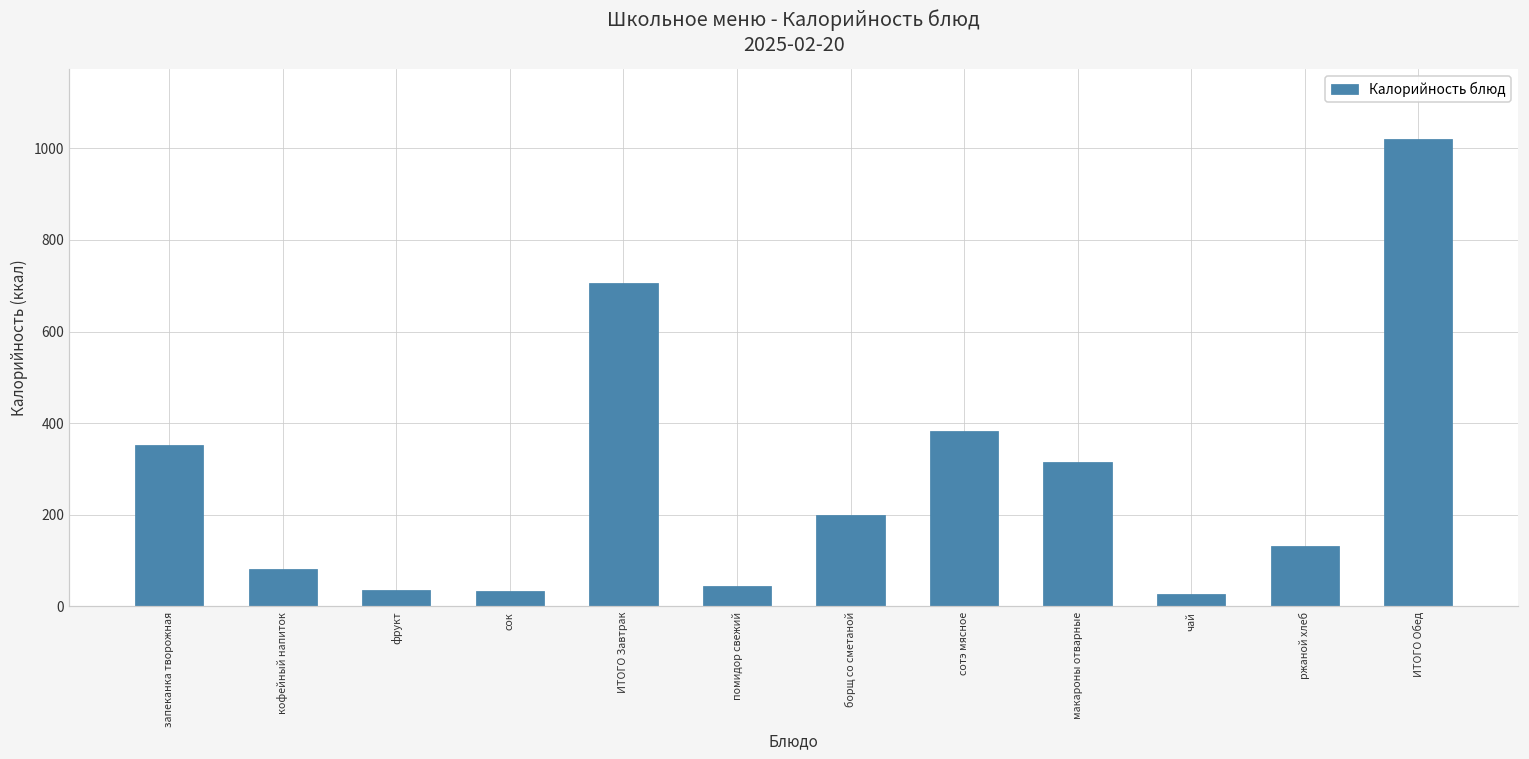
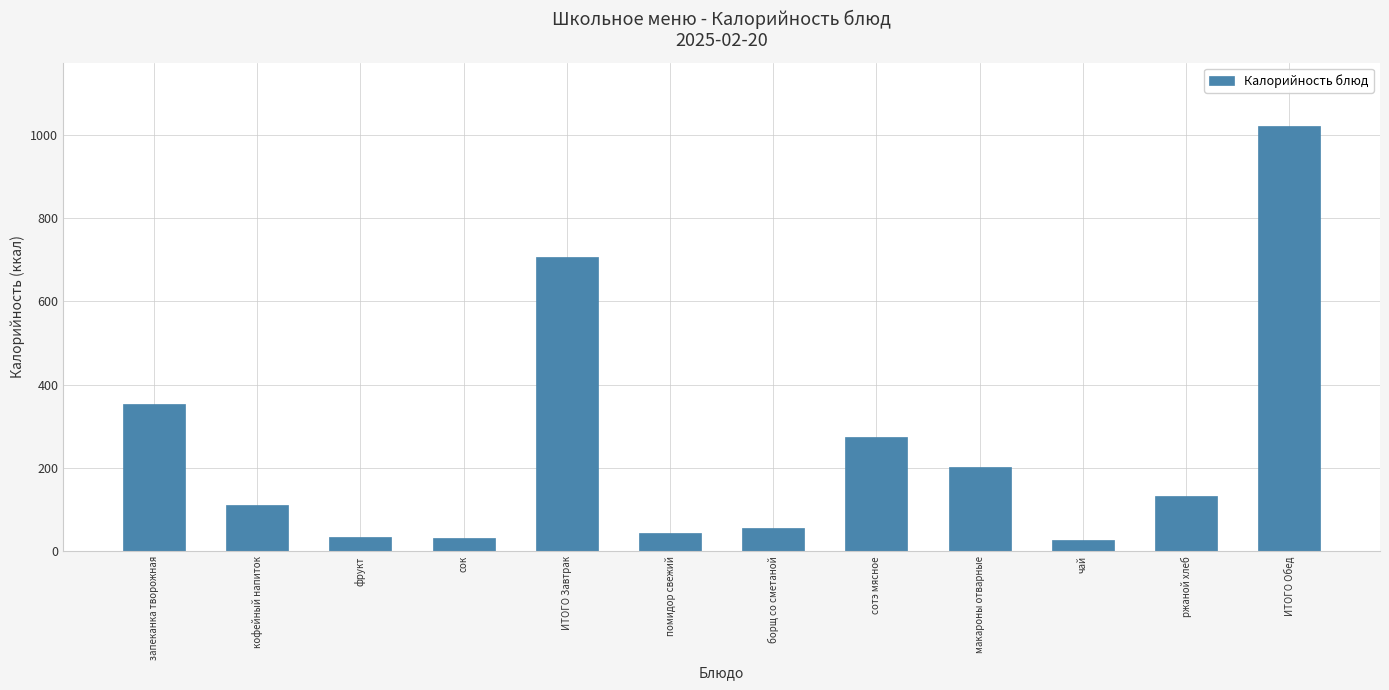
  {
    "запеканка творожная": 350,
-   "кофейный напиток": 80,
+   "кофейный напиток": 110,
    "фрукт": 40,
    "сок": 30,
    "ИТОГО Завтрак": 710,
    "помидор свежий": 40,
-   "борщ со сметаной": 200,
-   "сотэ мясное": 380,
-   "макароны отварные": 320,
+   "борщ со сметаной": 60,
+   "сотэ мясное": 280,
+   "макароны отварные": 200,
    "чай": 30,
    "ржаной хлеб": 130,
    "ИТОГО Обед": 1020
  }
